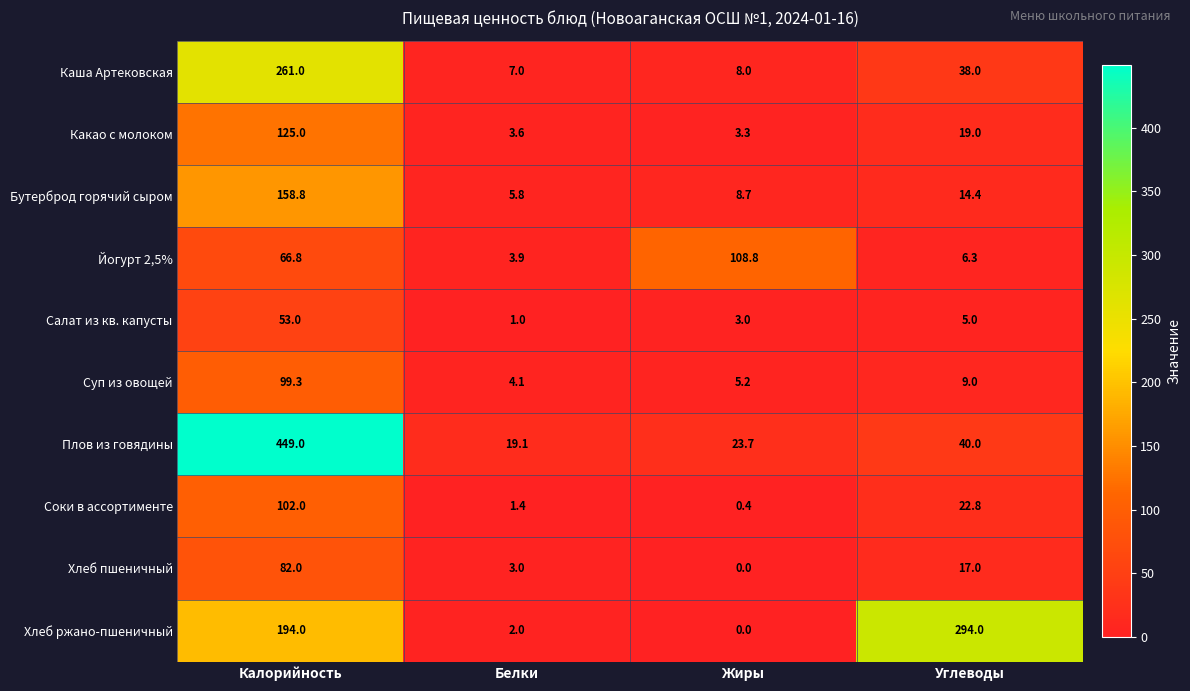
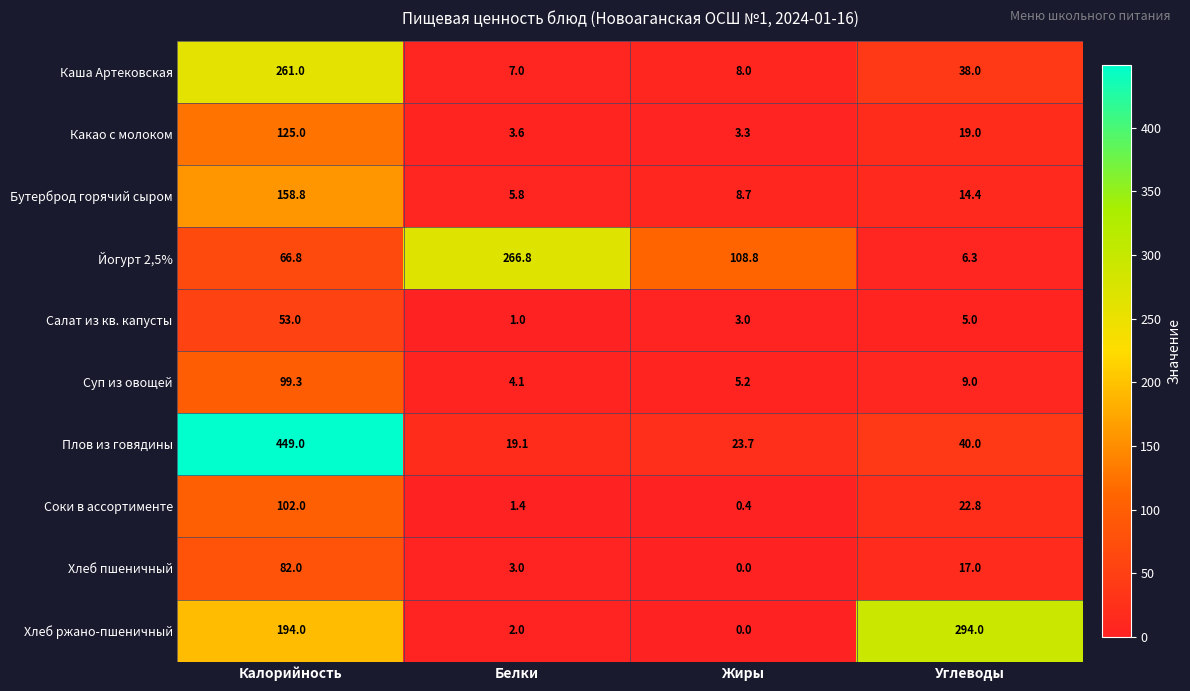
  {
    "Каша Артековская": {
      "Калорийность": 261.0,
      "Белки": 7.0,
      "Жиры": 8.0,
      "Углеводы": 38.0
    },
    "Какао с молоком": {
      "Калорийность": 125.0,
      "Белки": 3.6,
      "Жиры": 3.3,
      "Углеводы": 19.0
    },
    "Бутерброд горячий сыром": {
      "Калорийность": 158.8,
      "Белки": 5.8,
      "Жиры": 8.7,
      "Углеводы": 14.4
    },
    "Йогурт 2,5%": {
      "Калорийность": 66.8,
-     "Белки": 3.9,
+     "Белки": 266.8,
      "Жиры": 108.8,
      "Углеводы": 6.3
    },
    "Салат из кв. капусты": {
      "Калорийность": 53.0,
      "Белки": 1.0,
      "Жиры": 3.0,
      "Углеводы": 5.0
    },
    "Суп из овощей": {
      "Калорийность": 99.3,
      "Белки": 4.1,
      "Жиры": 5.2,
      "Углеводы": 9.0
    },
    "Плов из говядины": {
      "Калорийность": 449.0,
      "Белки": 19.1,
      "Жиры": 23.7,
      "Углеводы": 40.0
    },
    "Соки в ассортименте": {
      "Калорийность": 102.0,
      "Белки": 1.4,
      "Жиры": 0.4,
      "Углеводы": 22.8
    },
    "Хлеб пшеничный": {
      "Калорийность": 82.0,
      "Белки": 3.0,
      "Жиры": 0.0,
      "Углеводы": 17.0
    },
    "Хлеб ржано-пшеничный": {
      "Калорийность": 194.0,
      "Белки": 2.0,
      "Жиры": 0.0,
      "Углеводы": 294.0
    }
  }
